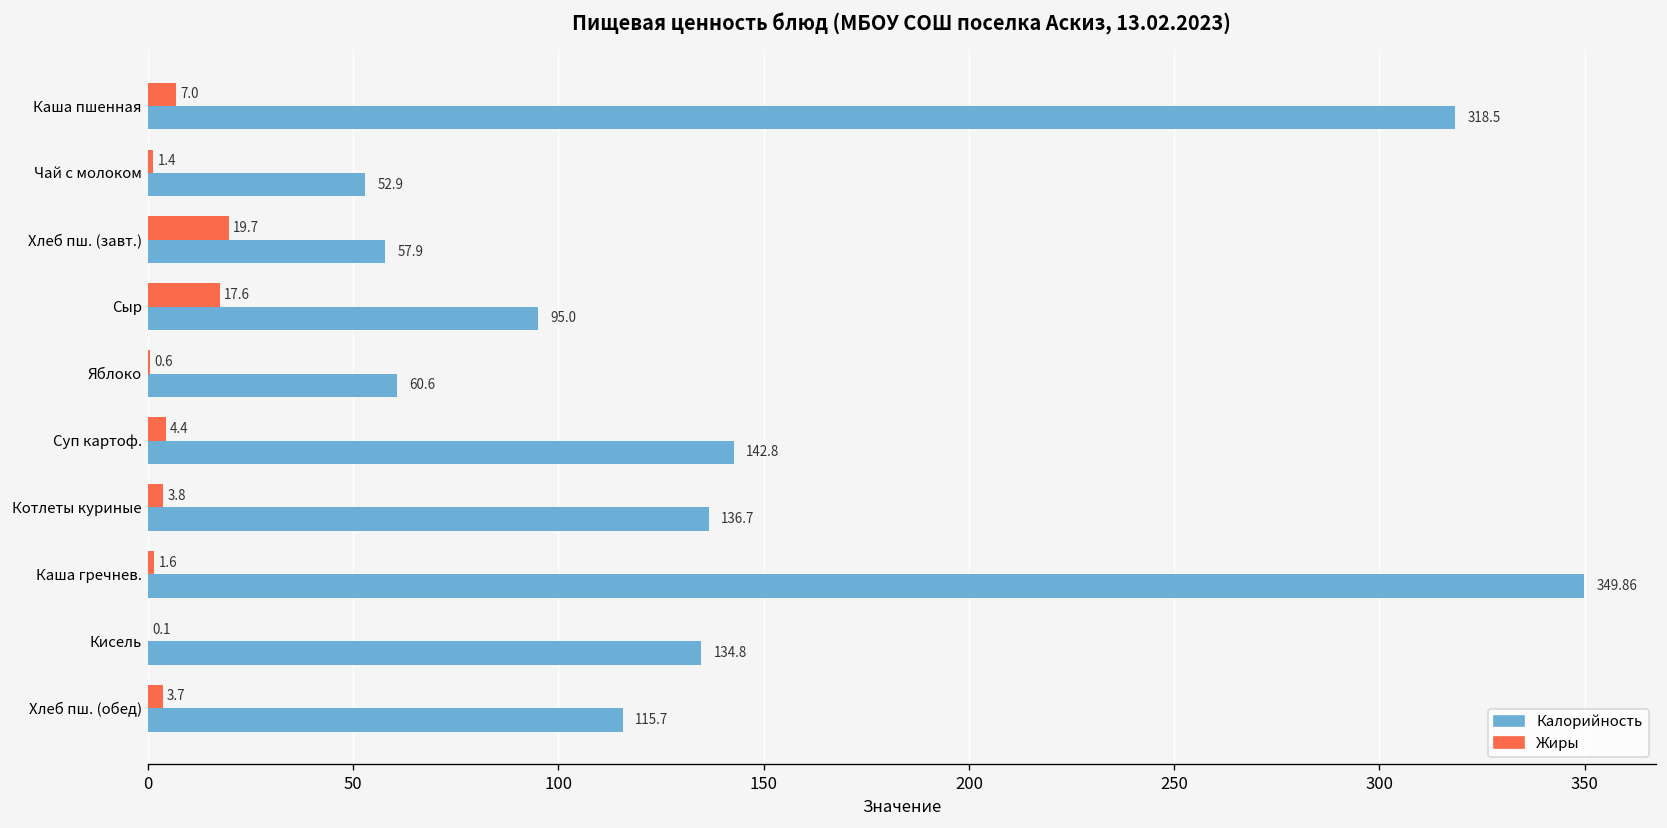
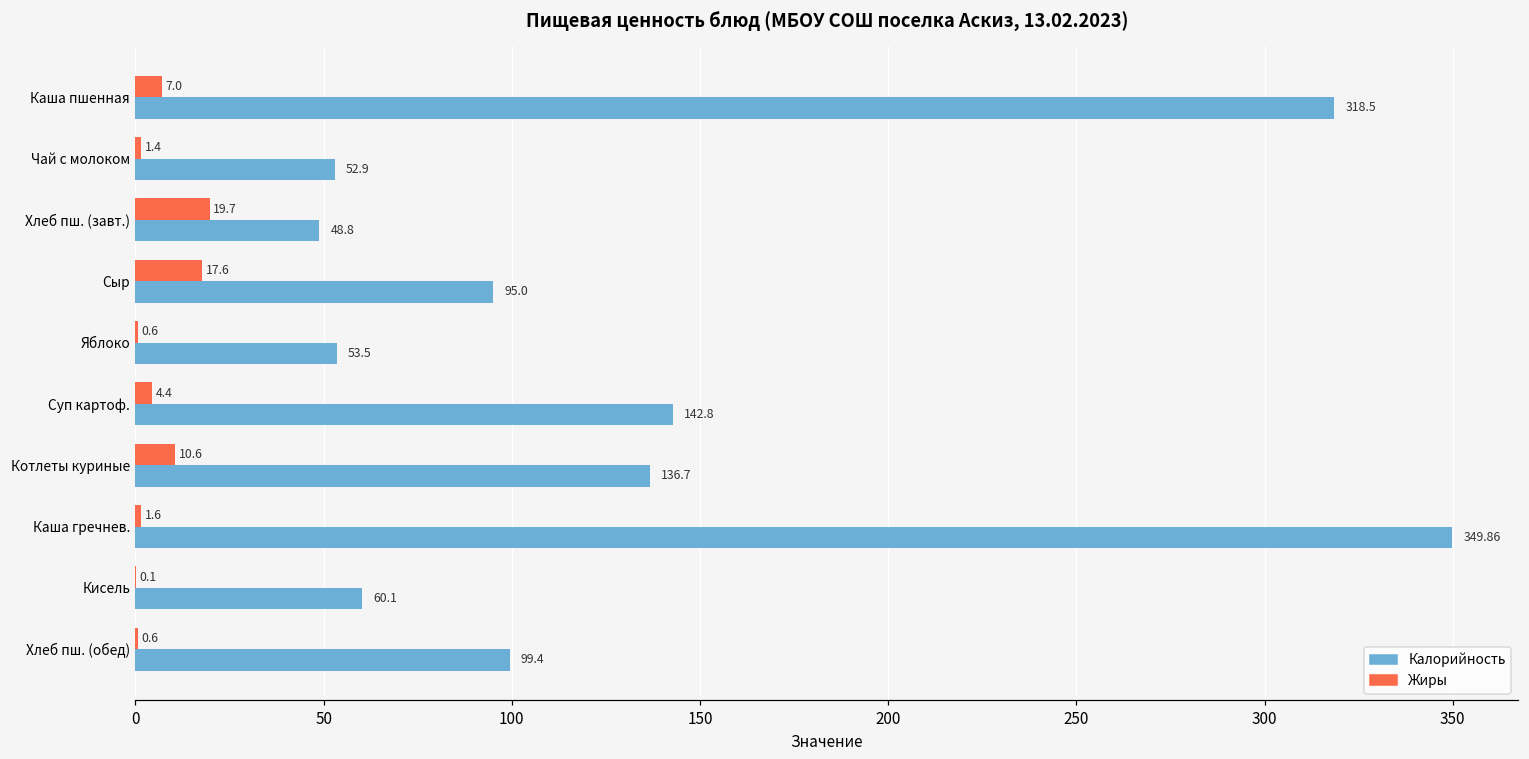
  {
    "Калорийность": {
      "Каша пшенная": 318.5,
      "Чай с молоком": 52.9,
-     "Хлеб пш. (завт.)": 57.9,
+     "Хлеб пш. (завт.)": 48.8,
      "Сыр": 95.0,
-     "Яблоко": 60.6,
+     "Яблоко": 53.5,
      "Суп картоф.": 142.8,
      "Котлеты куриные": 136.7,
      "Каша гречнев.": 349.86,
-     "Кисель": 134.8,
-     "Хлеб пш. (обед)": 115.7
+     "Кисель": 60.1,
+     "Хлеб пш. (обед)": 99.4
    },
    "Жиры": {
      "Каша пшенная": 7.0,
      "Чай с молоком": 1.4,
      "Хлеб пш. (завт.)": 19.7,
      "Сыр": 17.6,
      "Яблоко": 0.6,
      "Суп картоф.": 4.4,
-     "Котлеты куриные": 3.8,
+     "Котлеты куриные": 10.6,
      "Каша гречнев.": 1.6,
      "Кисель": 0.1,
-     "Хлеб пш. (обед)": 3.7
+     "Хлеб пш. (обед)": 0.6
    }
  }
